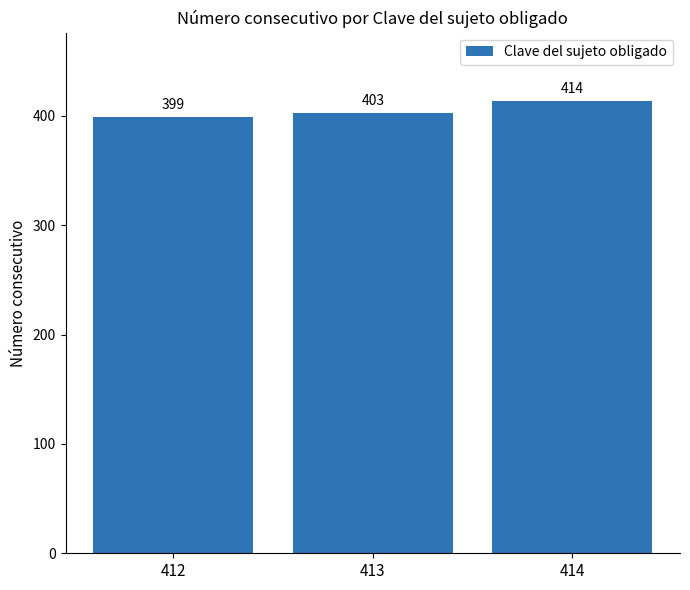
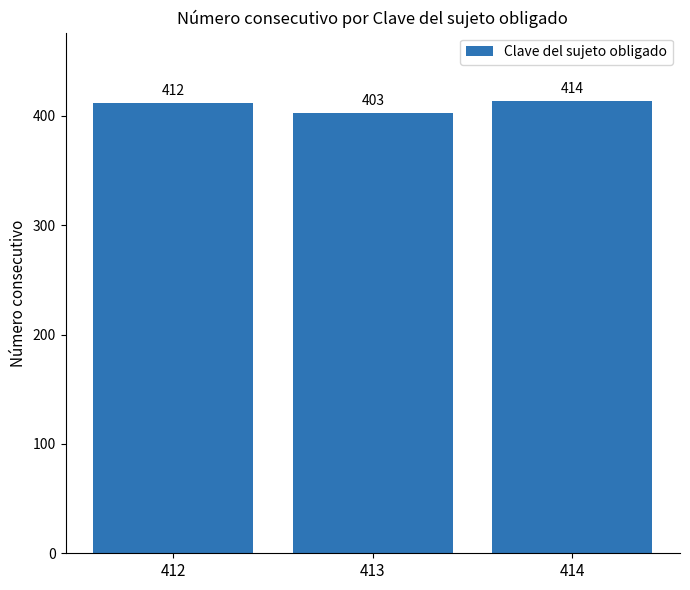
  {
-   "412": 399,
+   "412": 412,
    "413": 403,
    "414": 414
  }
